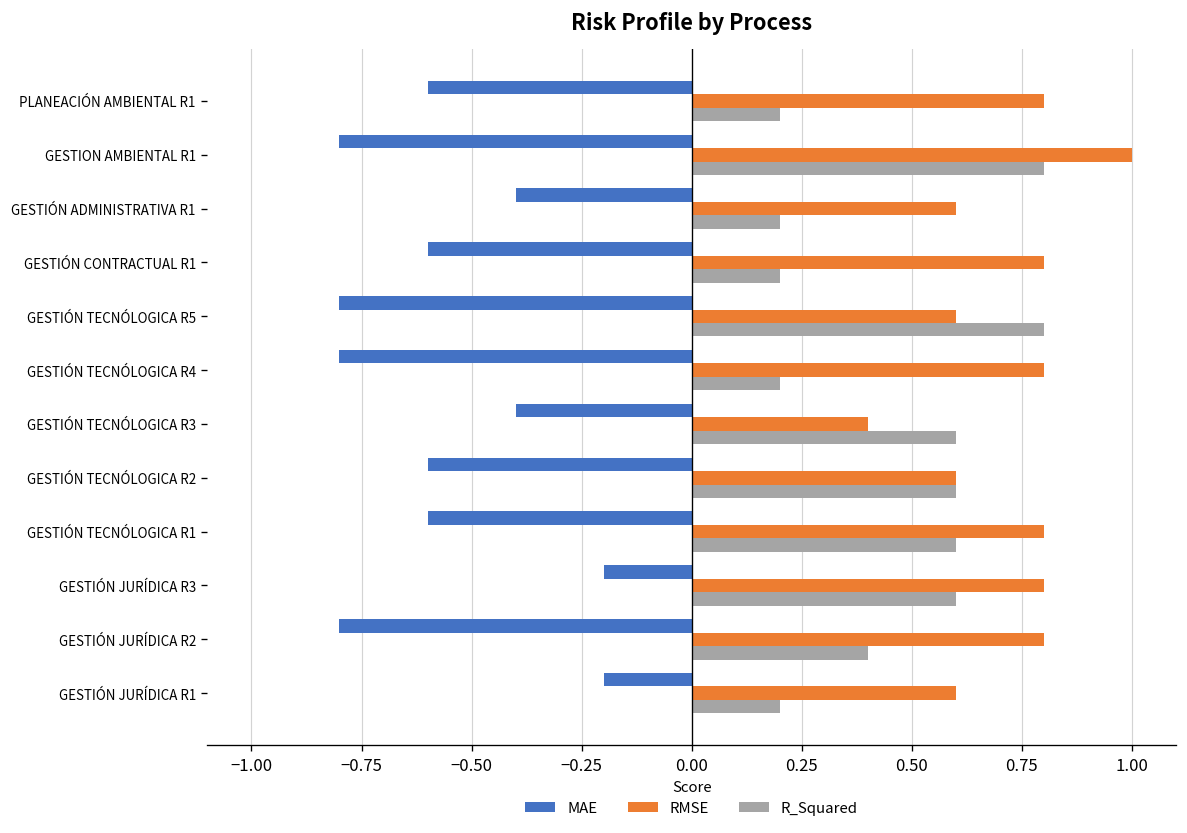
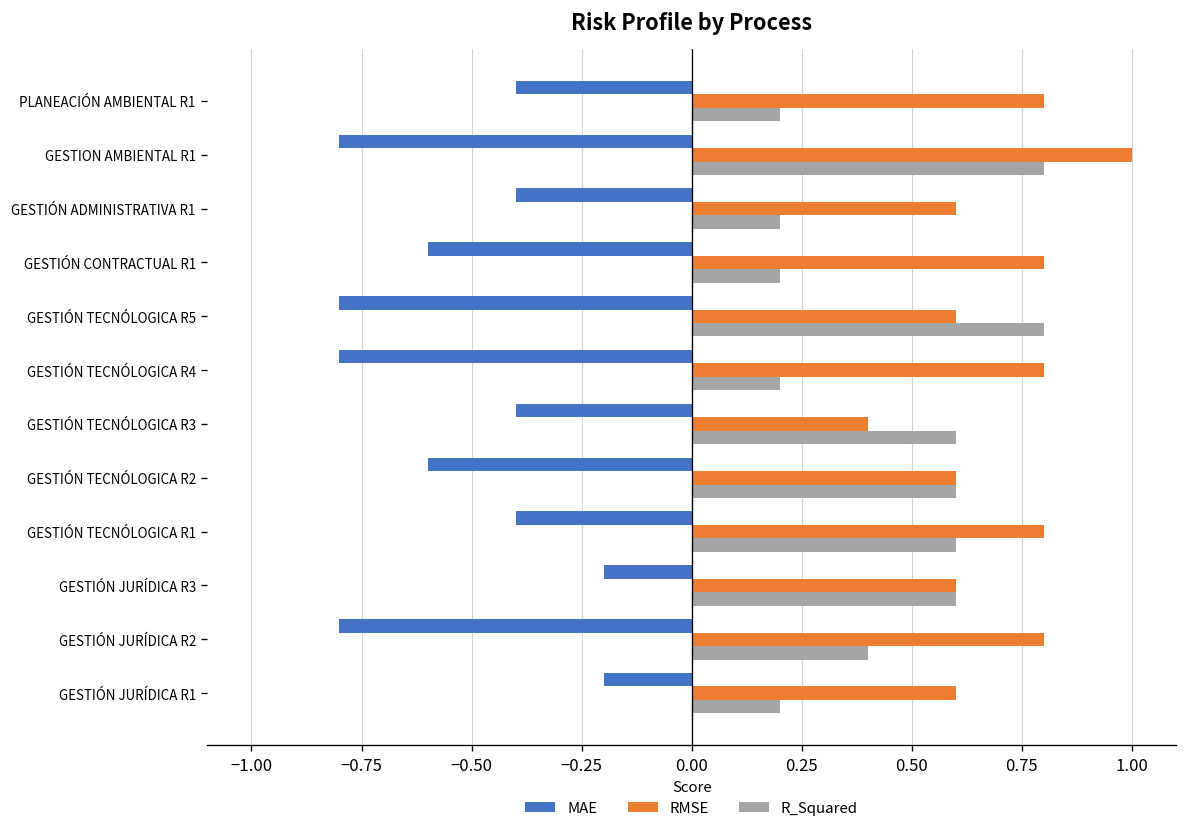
  {
    "MAE": {
-     "PLANEACIÓN AMBIENTAL R1": -0.60,
+     "PLANEACIÓN AMBIENTAL R1": -0.40,
      "GESTION AMBIENTAL R1": -0.80,
      "GESTIÓN ADMINISTRATIVA R1": -0.40,
      "GESTIÓN CONTRACTUAL R1": -0.60,
      "GESTIÓN TECNÓLOGICA R5": -0.80,
      "GESTIÓN TECNÓLOGICA R4": -0.80,
      "GESTIÓN TECNÓLOGICA R3": -0.40,
      "GESTIÓN TECNÓLOGICA R2": -0.60,
-     "GESTIÓN TECNÓLOGICA R1": -0.60,
+     "GESTIÓN TECNÓLOGICA R1": -0.40,
      "GESTIÓN JURÍDICA R3": -0.20,
      "GESTIÓN JURÍDICA R2": -0.80,
      "GESTIÓN JURÍDICA R1": -0.20
    },
    "RMSE": {
      "PLANEACIÓN AMBIENTAL R1": 0.80,
      "GESTION AMBIENTAL R1": 1.00,
      "GESTIÓN ADMINISTRATIVA R1": 0.60,
      "GESTIÓN CONTRACTUAL R1": 0.80,
      "GESTIÓN TECNÓLOGICA R5": 0.60,
      "GESTIÓN TECNÓLOGICA R4": 0.80,
      "GESTIÓN TECNÓLOGICA R3": 0.40,
      "GESTIÓN TECNÓLOGICA R2": 0.60,
      "GESTIÓN TECNÓLOGICA R1": 0.80,
-     "GESTIÓN JURÍDICA R3": 0.80,
+     "GESTIÓN JURÍDICA R3": 0.60,
      "GESTIÓN JURÍDICA R2": 0.80,
      "GESTIÓN JURÍDICA R1": 0.60
    },
    "R_Squared": {
      "PLANEACIÓN AMBIENTAL R1": 0.20,
      "GESTION AMBIENTAL R1": 0.80,
      "GESTIÓN ADMINISTRATIVA R1": 0.20,
      "GESTIÓN CONTRACTUAL R1": 0.20,
      "GESTIÓN TECNÓLOGICA R5": 0.80,
      "GESTIÓN TECNÓLOGICA R4": 0.20,
      "GESTIÓN TECNÓLOGICA R3": 0.60,
      "GESTIÓN TECNÓLOGICA R2": 0.60,
      "GESTIÓN TECNÓLOGICA R1": 0.60,
      "GESTIÓN JURÍDICA R3": 0.60,
      "GESTIÓN JURÍDICA R2": 0.40,
      "GESTIÓN JURÍDICA R1": 0.20
    }
  }
